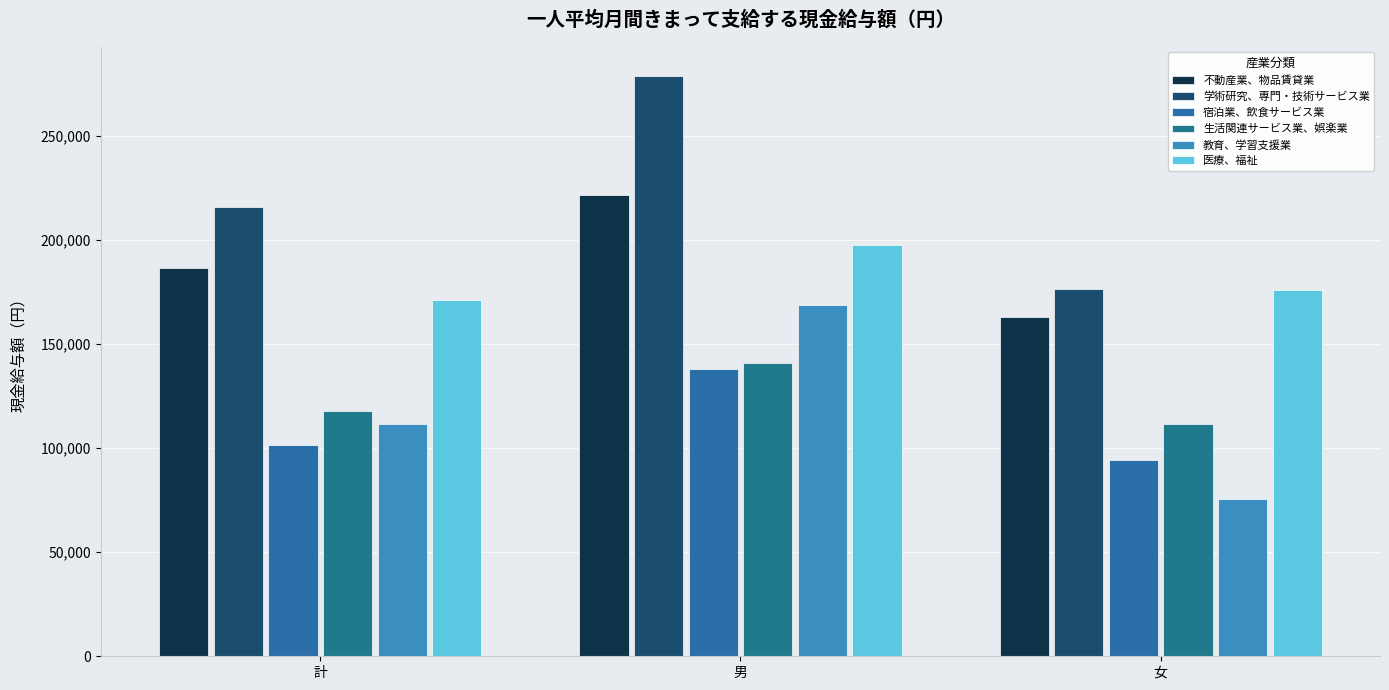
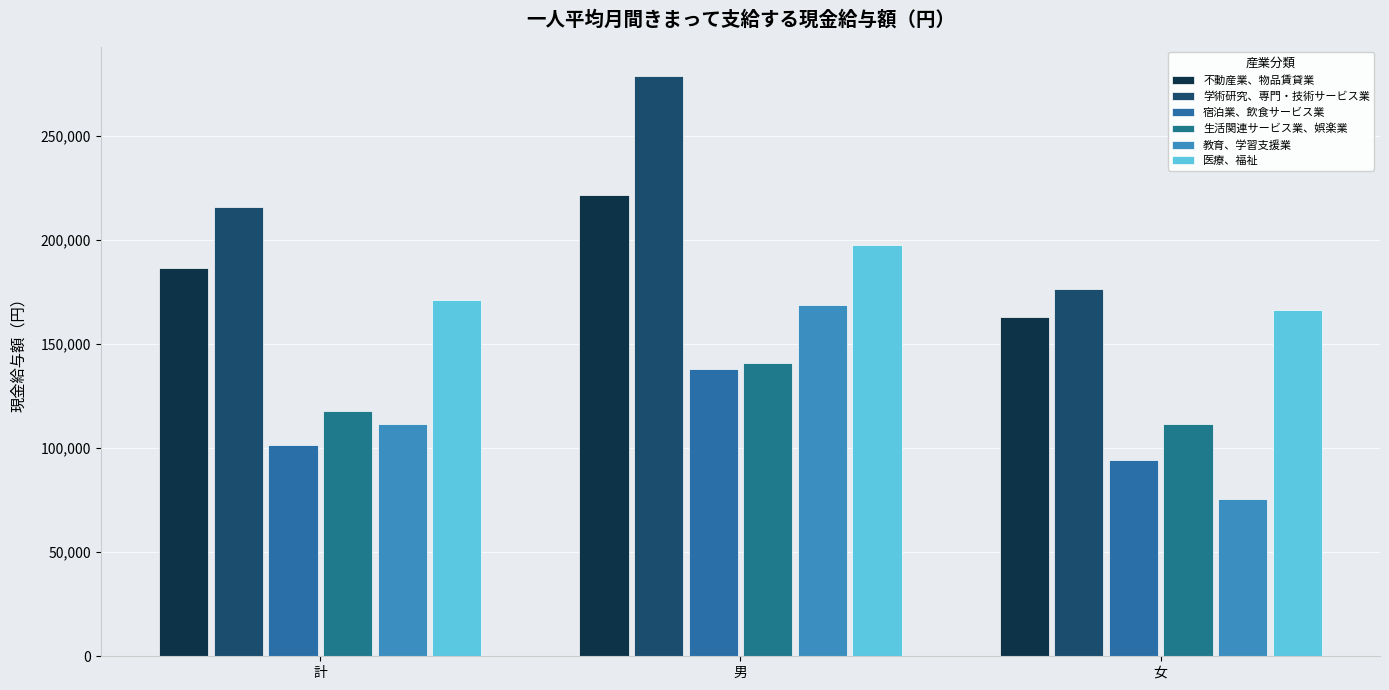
  {
    "医療、福祉": {
      "計": "171,000",
      "男": "198,000",
-     "女": "176,000"
+     "女": "166,000"
    }
  }
